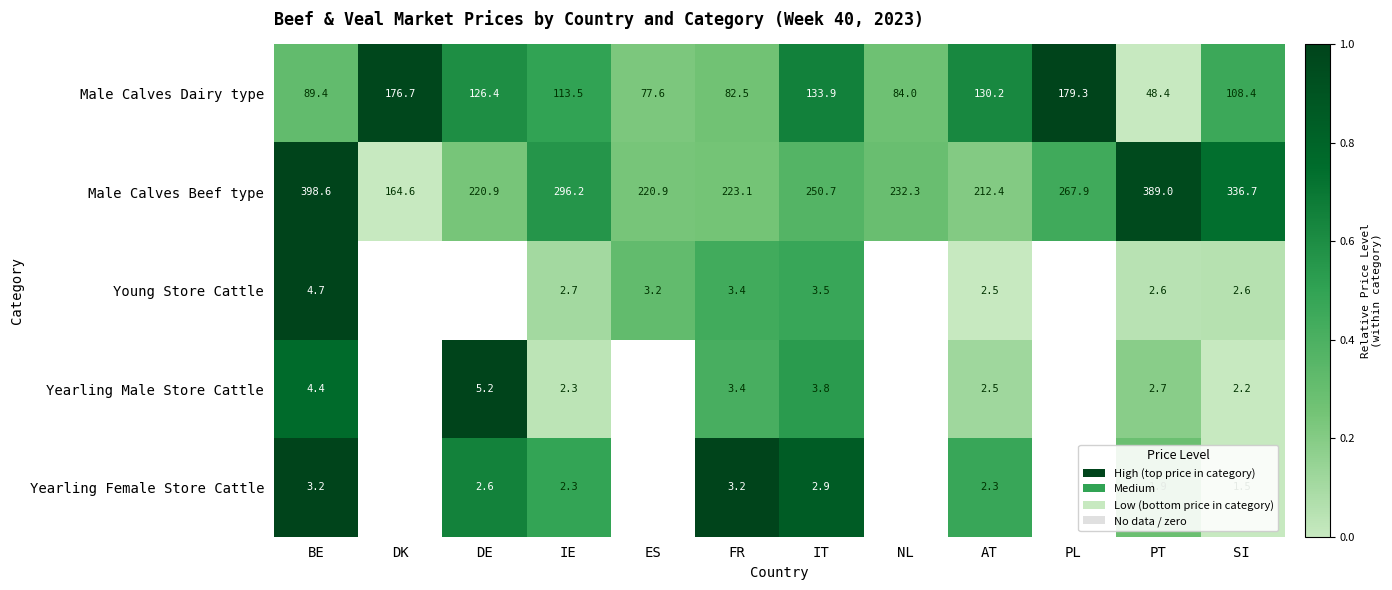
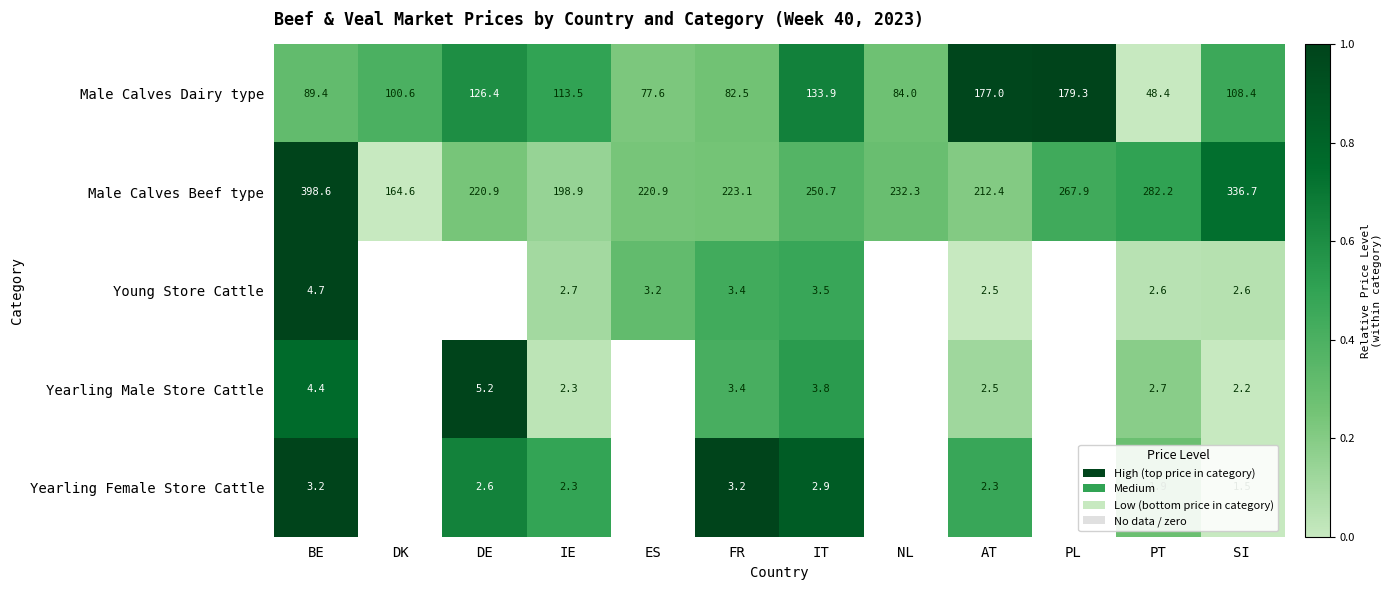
  {
    "Male Calves Dairy type": {
      "BE": 89.4,
-     "DK": 176.7,
+     "DK": 100.6,
      "DE": 126.4,
      "IE": 113.5,
      "ES": 77.6,
      "FR": 82.5,
      "IT": 133.9,
      "NL": 84.0,
-     "AT": 130.2,
+     "AT": 177.0,
      "PL": 179.3,
      "PT": 48.4,
      "SI": 108.4
    },
    "Male Calves Beef type": {
      "BE": 398.6,
      "DK": 164.6,
      "DE": 220.9,
-     "IE": 296.2,
+     "IE": 198.9,
      "ES": 220.9,
      "FR": 223.1,
      "IT": 250.7,
      "NL": 232.3,
      "AT": 212.4,
      "PL": 267.9,
-     "PT": 389.0,
+     "PT": 282.2,
      "SI": 336.7
    },
    "Young Store Cattle": {
      "BE": 4.7,
      "IE": 2.7,
      "ES": 3.2,
      "FR": 3.4,
      "IT": 3.5,
      "AT": 2.5,
      "PT": 2.6,
      "SI": 2.6
    },
    "Yearling Male Store Cattle": {
      "BE": 4.4,
      "DE": 5.2,
      "IE": 2.3,
      "FR": 3.4,
      "IT": 3.8,
      "AT": 2.5,
      "PT": 2.7,
      "SI": 2.2
    },
    "Yearling Female Store Cattle": {
      "BE": 3.2,
      "DE": 2.6,
      "IE": 2.3,
      "FR": 3.2,
      "IT": 2.9,
      "AT": 2.3
    }
  }
